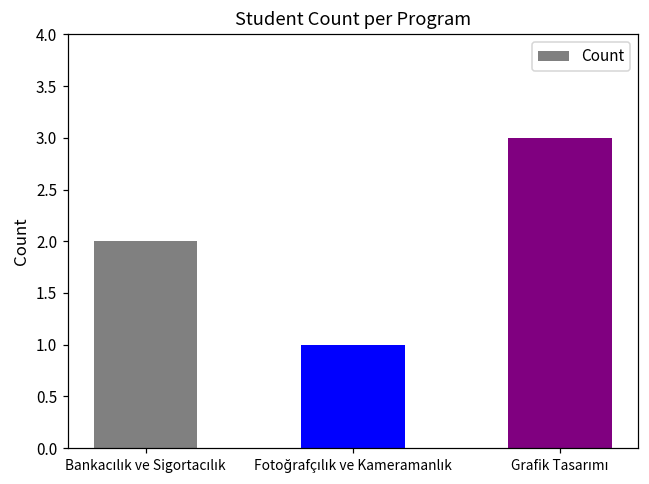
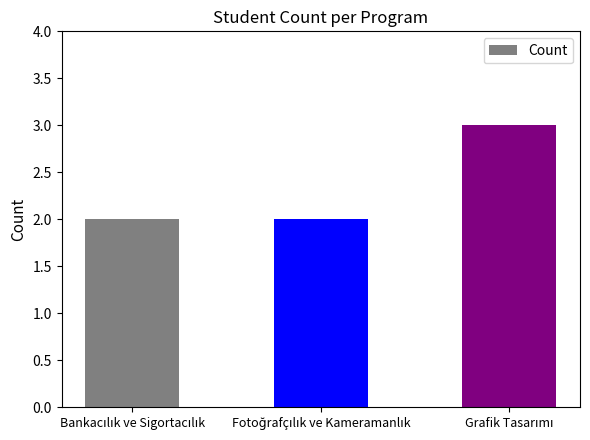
  {
    "Bankacılık ve Sigortacılık": 2,
-   "Fotoğrafçılık ve Kameramanlık": 1,
+   "Fotoğrafçılık ve Kameramanlık": 2,
    "Grafik Tasarımı": 3
  }
